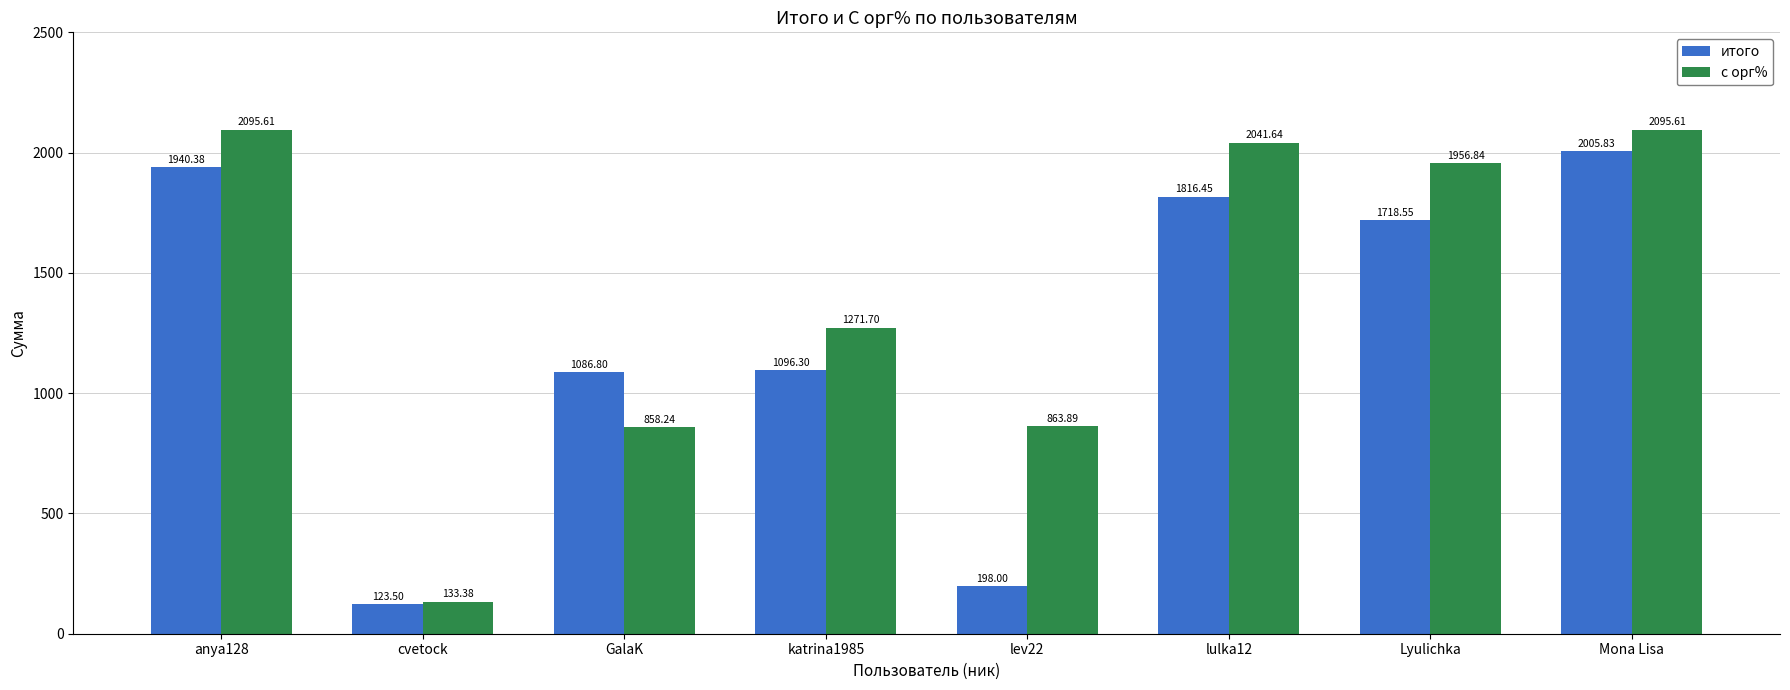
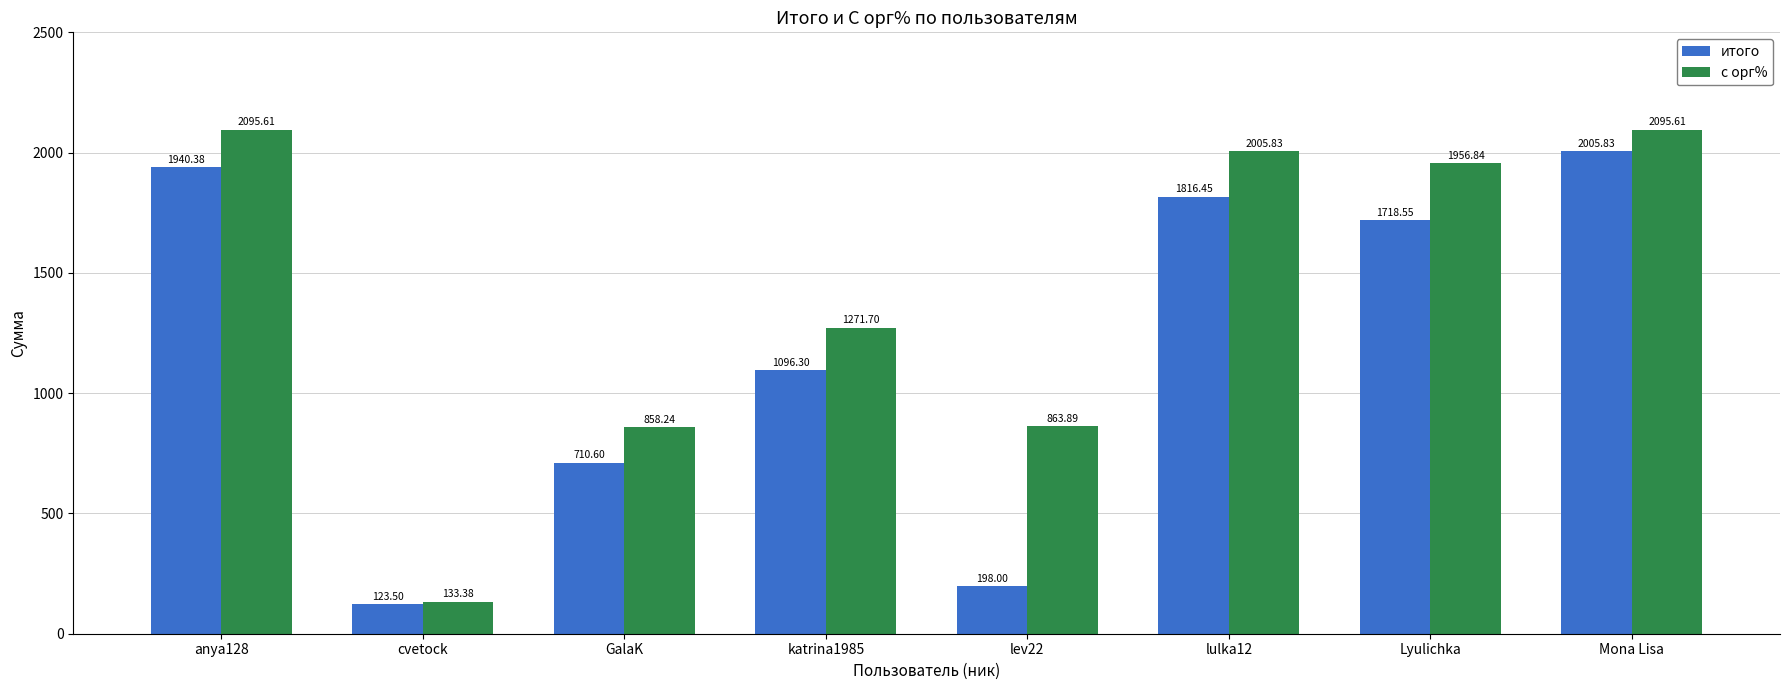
  {
    "итого": {
      "anya128": 1940.38,
      "cvetock": 123.50,
-     "GalaK": 1086.80,
+     "GalaK": 710.60,
      "katrina1985": 1096.30,
      "lev22": 198.00,
      "lulka12": 1816.45,
      "Lyulichka": 1718.55,
      "Mona Lisa": 2005.83
    },
    "с орг%": {
      "anya128": 2095.61,
      "cvetock": 133.38,
      "GalaK": 858.24,
      "katrina1985": 1271.70,
      "lev22": 863.89,
-     "lulka12": 2041.64,
+     "lulka12": 2005.83,
      "Lyulichka": 1956.84,
      "Mona Lisa": 2095.61
    }
  }
